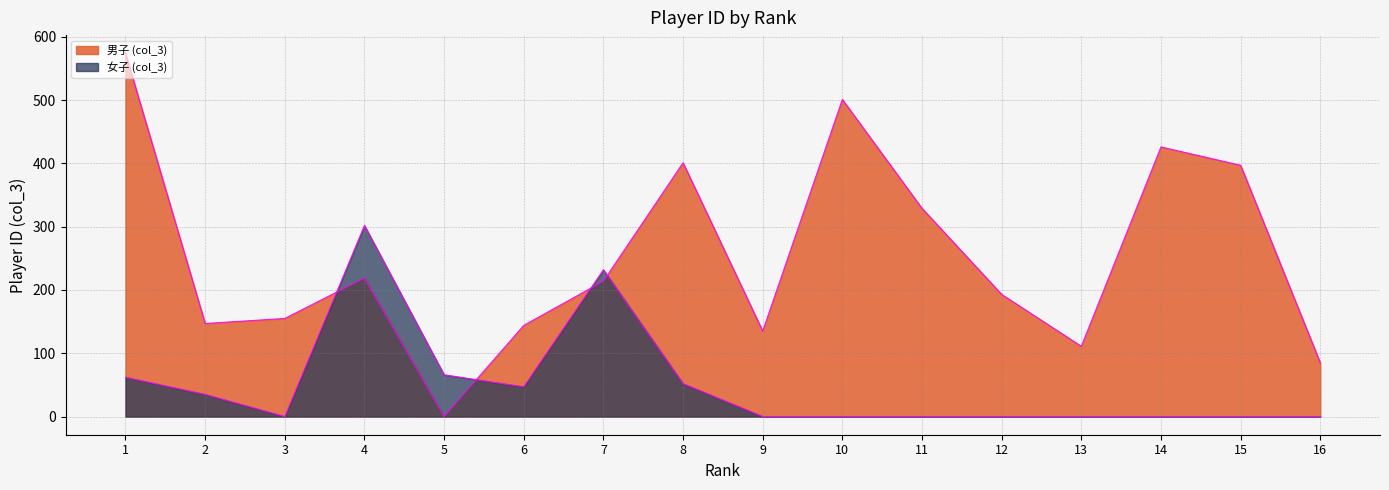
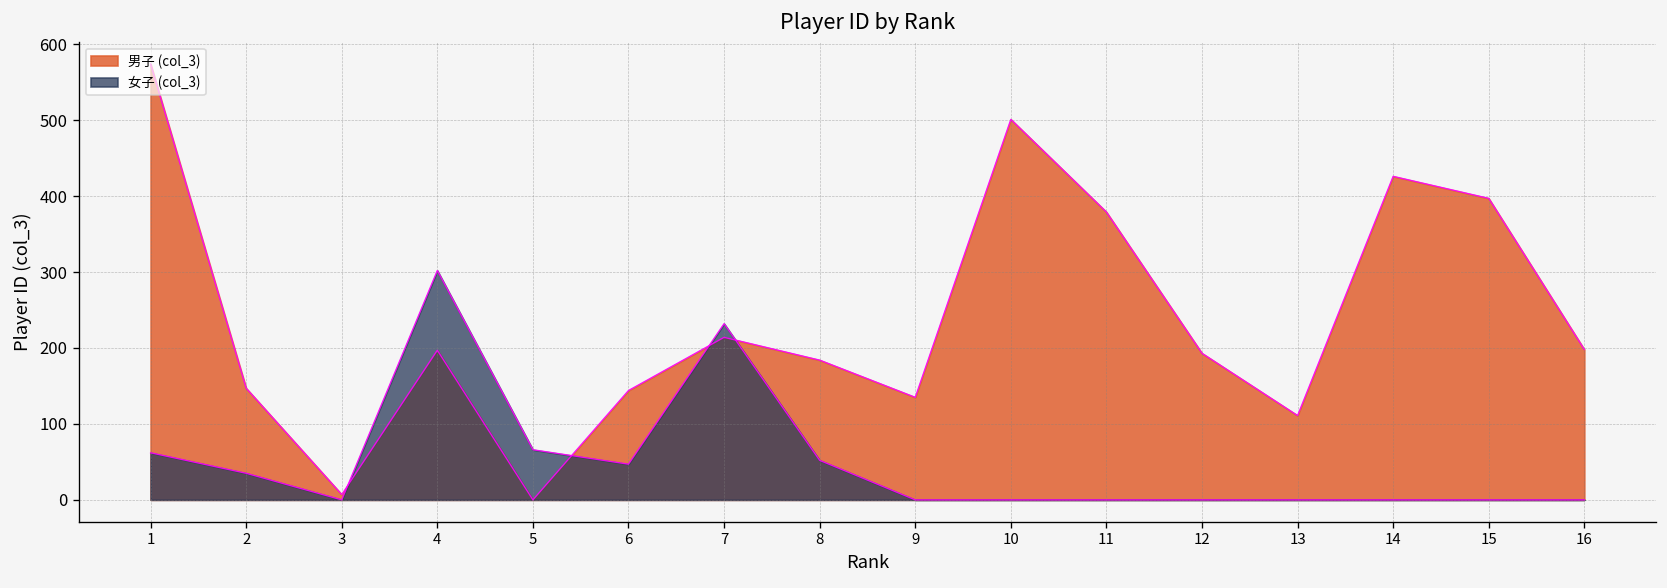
  {
    "男子 (col_3)": {
      "2": 150,
-     "3": 160,
-     "4": 220,
+     "3": 10,
+     "4": 200,
      "5": 0,
      "6": 140,
      "7": 210,
-     "8": 400,
+     "8": 180,
      "9": 140,
      "10": 500,
-     "11": 330,
+     "11": 380,
      "12": 190,
      "13": 110,
      "14": 430,
      "15": 400,
-     "16": 90
+     "16": 200
    },
    "女子 (col_3)": {
      "1": 60,
      "2": 40,
      "3": 0,
      "4": 300,
      "5": 70,
      "6": 50,
      "7": 230,
      "8": 50,
      "9": 0,
      "10": 0,
      "11": 0,
      "12": 0,
      "13": 0,
      "14": 0,
      "15": 0,
      "16": 0
    }
  }
